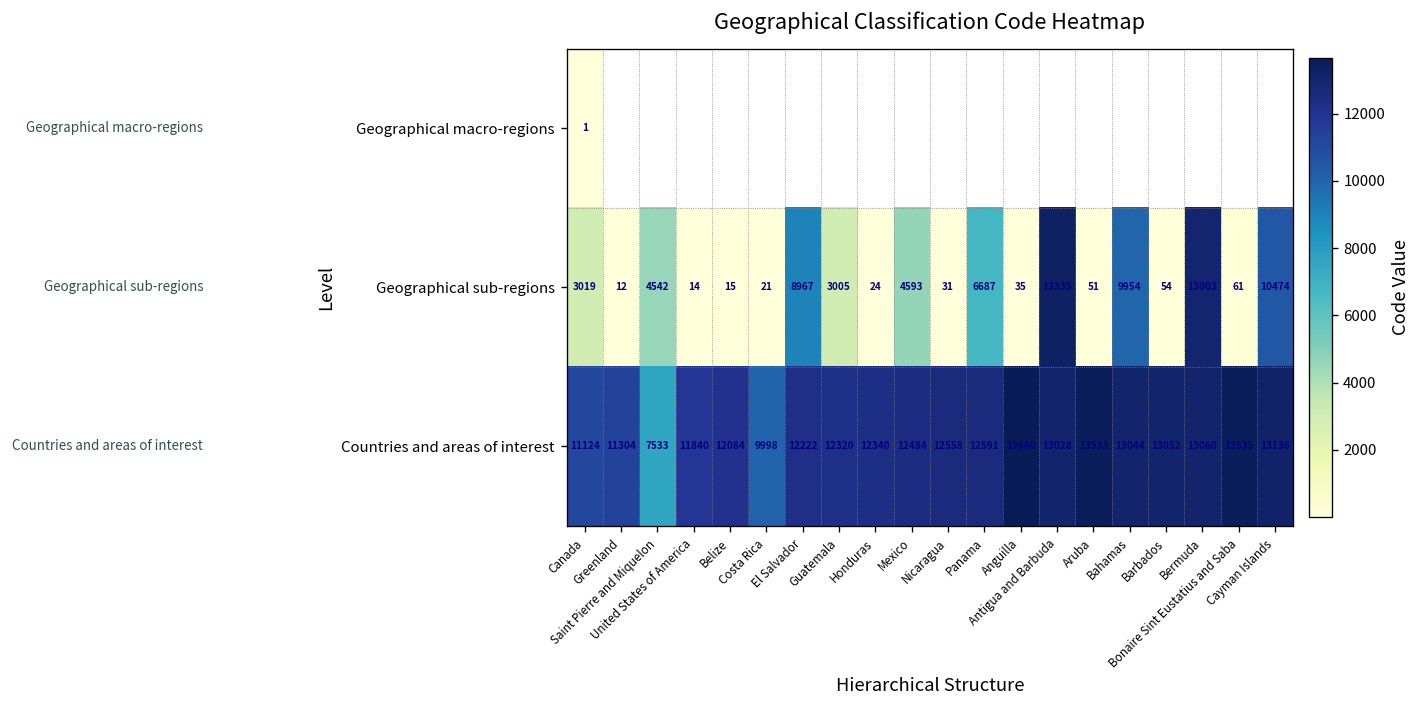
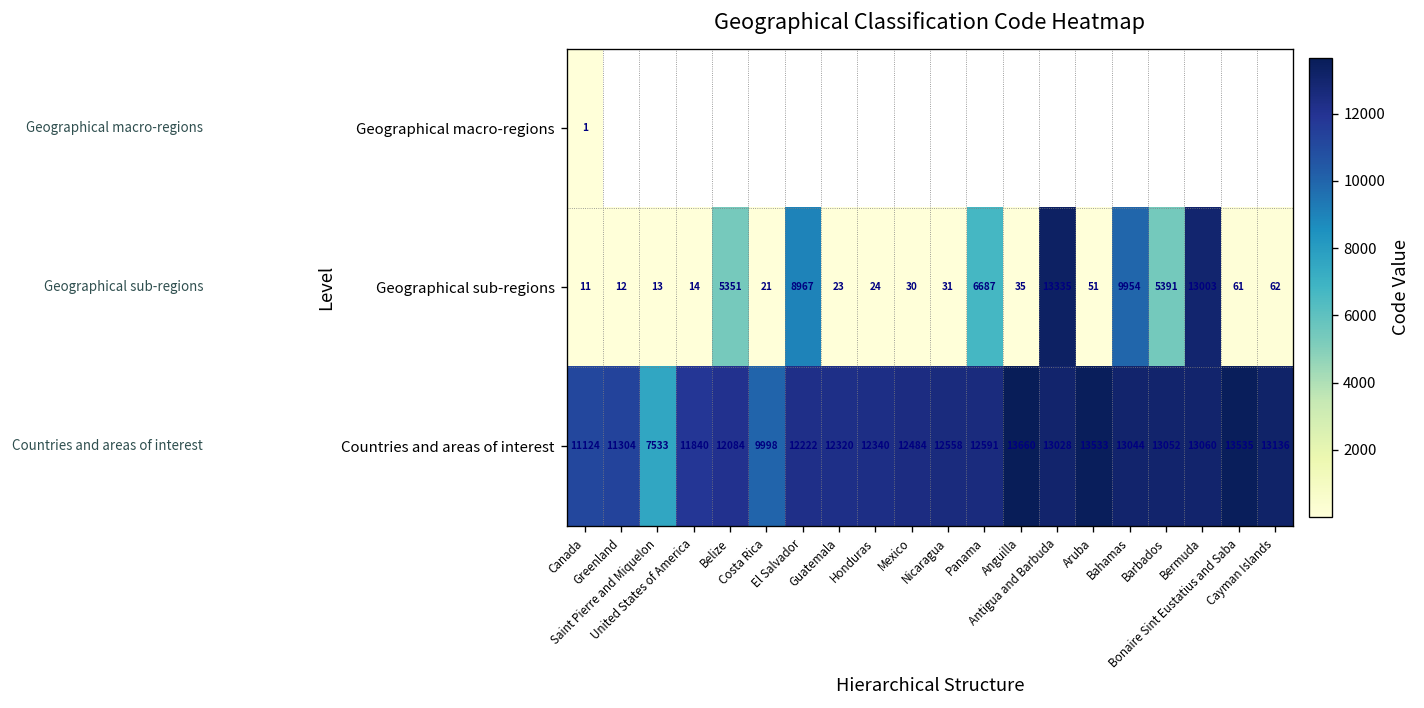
  {
    "Geographical macro-regions": {
      "Canada": 1
    },
    "Geographical sub-regions": {
-     "Canada": 3019,
+     "Canada": 11,
      "Greenland": 12,
-     "Saint Pierre and Miquelon": 4542,
+     "Saint Pierre and Miquelon": 13,
      "United States of America": 14,
-     "Belize": 15,
+     "Belize": 5351,
      "Costa Rica": 21,
      "El Salvador": 8967,
-     "Guatemala": 3005,
+     "Guatemala": 23,
      "Honduras": 24,
-     "Mexico": 4593,
+     "Mexico": 30,
      "Nicaragua": 31,
      "Panama": 6687,
      "Anguilla": 35,
      "Aruba": 51,
      "Bahamas": 9954,
-     "Barbados": 54,
+     "Barbados": 5391,
      "Bonaire Sint Eustatius and Saba": 61,
-     "Cayman Islands": 10474
+     "Cayman Islands": 62
    },
    "Countries and areas of interest": {
      "Canada": 11124,
      "Greenland": 11304,
      "Saint Pierre and Miquelon": 7533,
      "United States of America": 11840,
      "Belize": 12084,
      "Costa Rica": 9998
    }
  }
